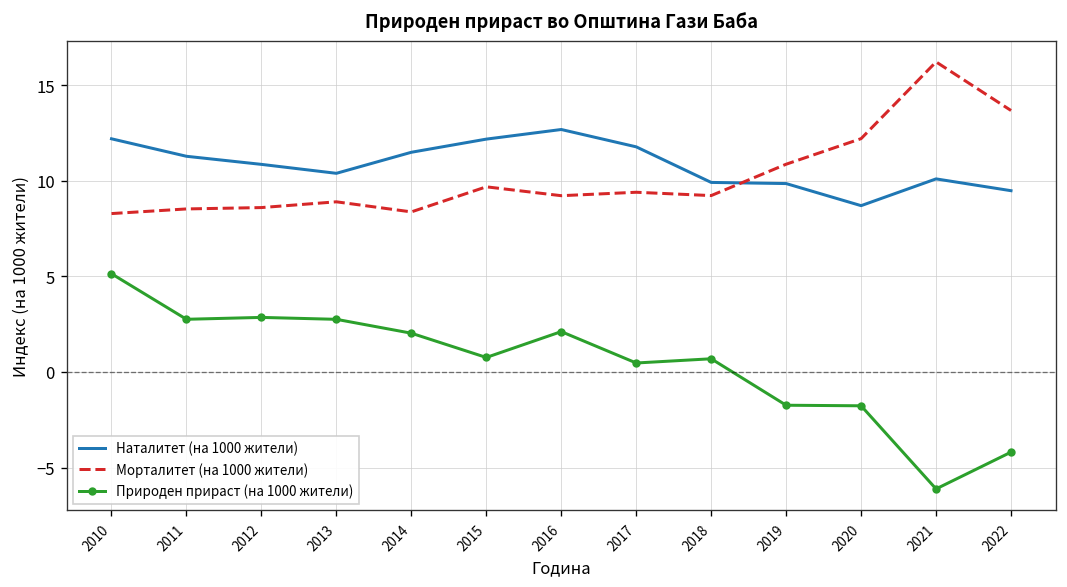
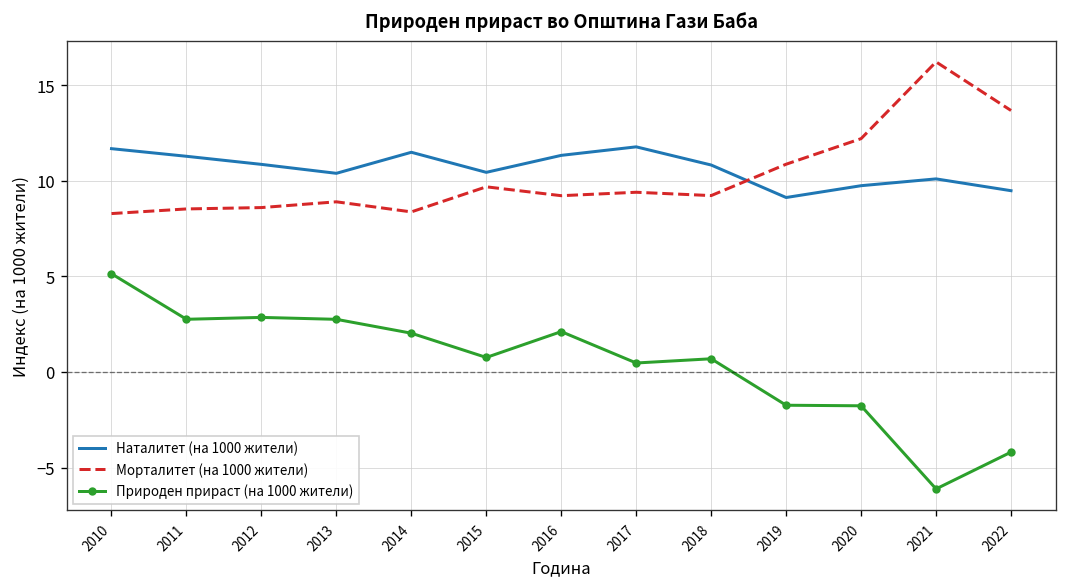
  {
    "Наталитет (на 1000 жители)": {
-     "2010": 12.2,
+     "2010": 11.7,
      "2011": 11.3,
      "2012": 10.9,
      "2013": 10.4,
      "2014": 11.5,
-     "2015": 12.2,
-     "2016": 12.7,
+     "2015": 10.4,
+     "2016": 11.3,
      "2017": 11.8,
-     "2018": 9.9,
-     "2019": 9.9,
-     "2020": 8.7,
+     "2018": 10.8,
+     "2019": 9.1,
+     "2020": 9.7,
      "2021": 10.1,
      "2022": 9.5
    },
    "Морталитет (на 1000 жители)": {
      "2010": 8.3,
      "2011": 8.5,
      "2012": 8.6,
      "2013": 8.9,
      "2014": 8.4,
      "2015": 9.7,
      "2016": 9.2,
      "2017": 9.4,
      "2018": 9.2,
      "2019": 10.9,
      "2020": 12.2,
      "2021": 16.2,
      "2022": 13.7
    },
    "Природен прираст (на 1000 жители)": {
      "2010": 5.1,
      "2011": 2.8,
      "2012": 2.9,
      "2013": 2.8,
      "2014": 2.0,
      "2015": 0.8,
      "2016": 2.1,
      "2017": 0.5,
      "2018": 0.7,
      "2019": -1.7,
      "2020": -1.8,
      "2021": -6.1,
      "2022": -4.2
    }
  }
